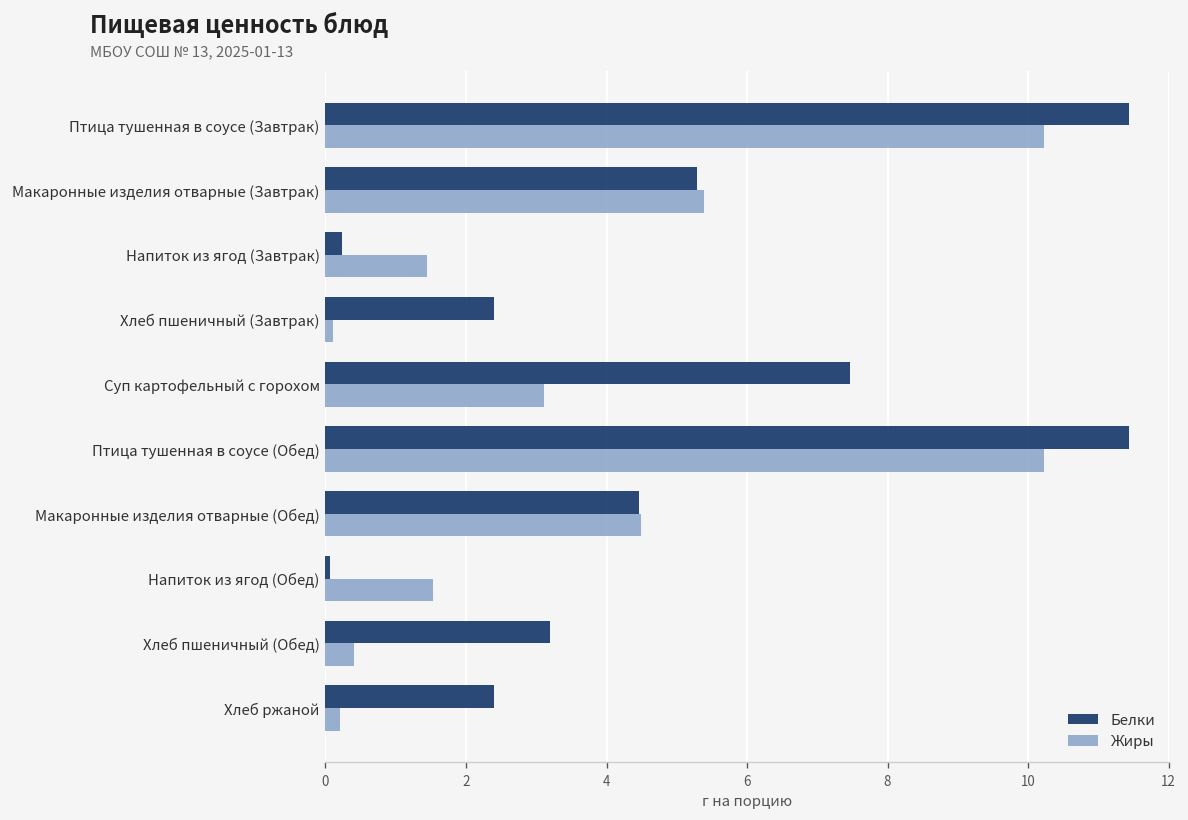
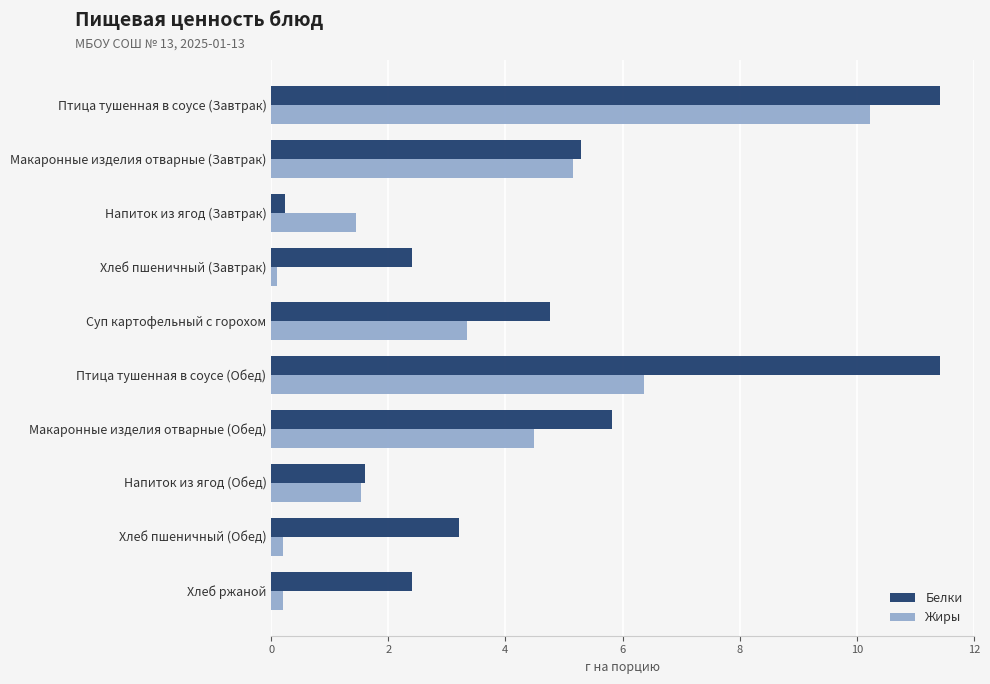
  {
    "Белки": {
      "Птица тушенная в соусе (Завтрак)": 11.4,
      "Макаронные изделия отварные (Завтрак)": 5.3,
      "Напиток из ягод (Завтрак)": 0.2,
      "Хлеб пшеничный (Завтрак)": 2.4,
-     "Суп картофельный с горохом": 7.5,
+     "Суп картофельный с горохом": 4.8,
      "Птица тушенная в соусе (Обед)": 11.4,
-     "Макаронные изделия отварные (Обед)": 4.5,
-     "Напиток из ягод (Обед)": 0.1,
+     "Макаронные изделия отварные (Обед)": 5.8,
+     "Напиток из ягод (Обед)": 1.6,
      "Хлеб пшеничный (Обед)": 3.2,
      "Хлеб ржаной": 2.4
    },
    "Жиры": {
      "Птица тушенная в соусе (Завтрак)": 10.2,
-     "Макаронные изделия отварные (Завтрак)": 5.4,
+     "Макаронные изделия отварные (Завтрак)": 5.2,
      "Напиток из ягод (Завтрак)": 1.4,
      "Хлеб пшеничный (Завтрак)": 0.1,
-     "Суп картофельный с горохом": 3.1,
-     "Птица тушенная в соусе (Обед)": 10.2,
+     "Суп картофельный с горохом": 3.4,
+     "Птица тушенная в соусе (Обед)": 6.4,
      "Макаронные изделия отварные (Обед)": 4.5,
      "Напиток из ягод (Обед)": 1.5,
-     "Хлеб пшеничный (Обед)": 0.4,
+     "Хлеб пшеничный (Обед)": 0.2,
      "Хлеб ржаной": 0.2
    }
  }
